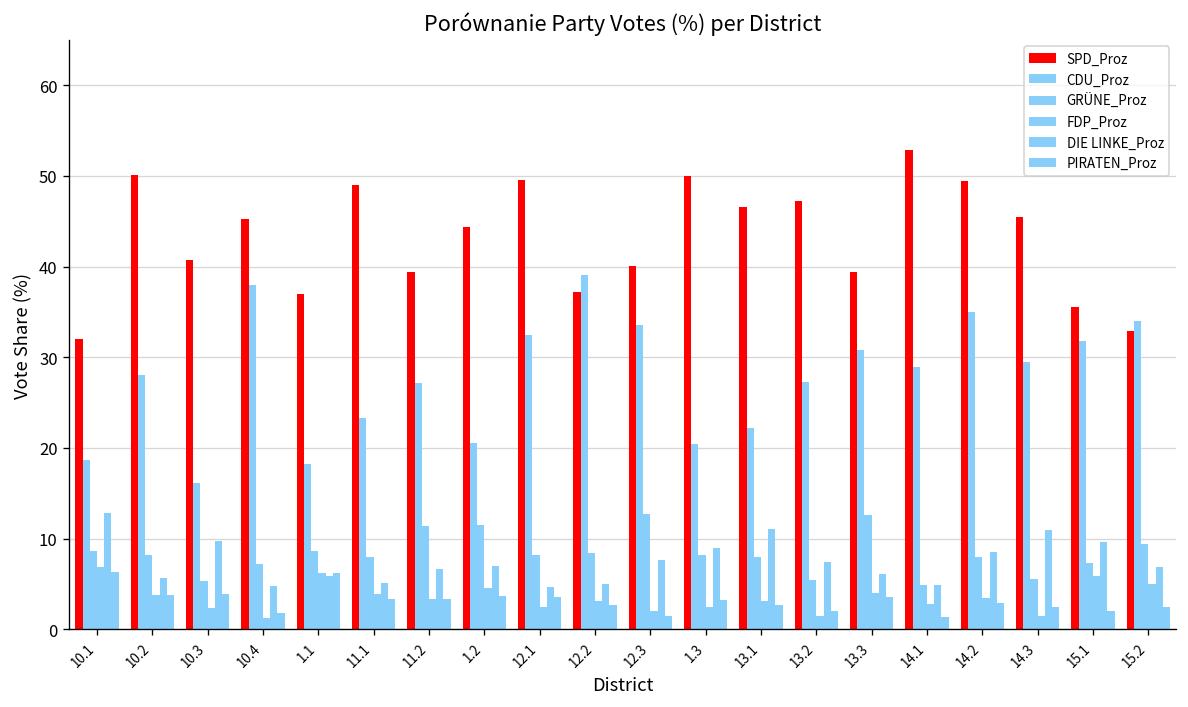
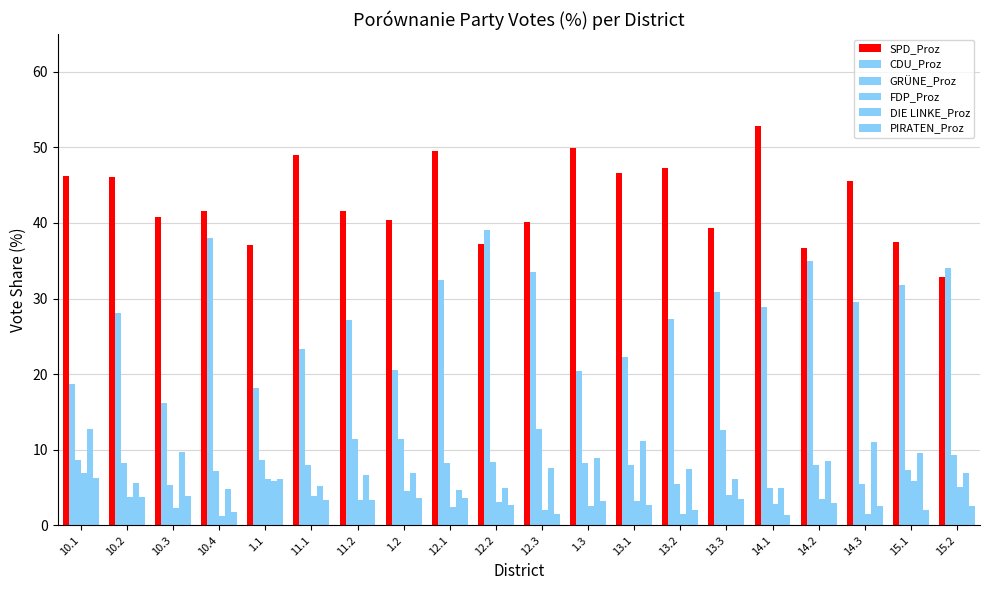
  {
    "SPD_Proz": {
-     "10.1": 32,
-     "10.2": 50,
+     "10.1": 46,
+     "10.2": 46,
      "10.3": 41,
-     "10.4": 45,
+     "10.4": 42,
      "1.1": 37,
      "11.1": 49,
-     "11.2": 39,
-     "1.2": 44,
+     "11.2": 42,
+     "1.2": 40,
      "12.1": 50,
      "12.2": 37,
      "12.3": 40,
      "1.3": 50,
      "13.1": 47,
      "13.2": 47,
      "13.3": 39,
      "14.1": 53,
-     "14.2": 49,
+     "14.2": 37,
      "14.3": 46,
-     "15.1": 36,
+     "15.1": 37,
      "15.2": 33
    }
  }
